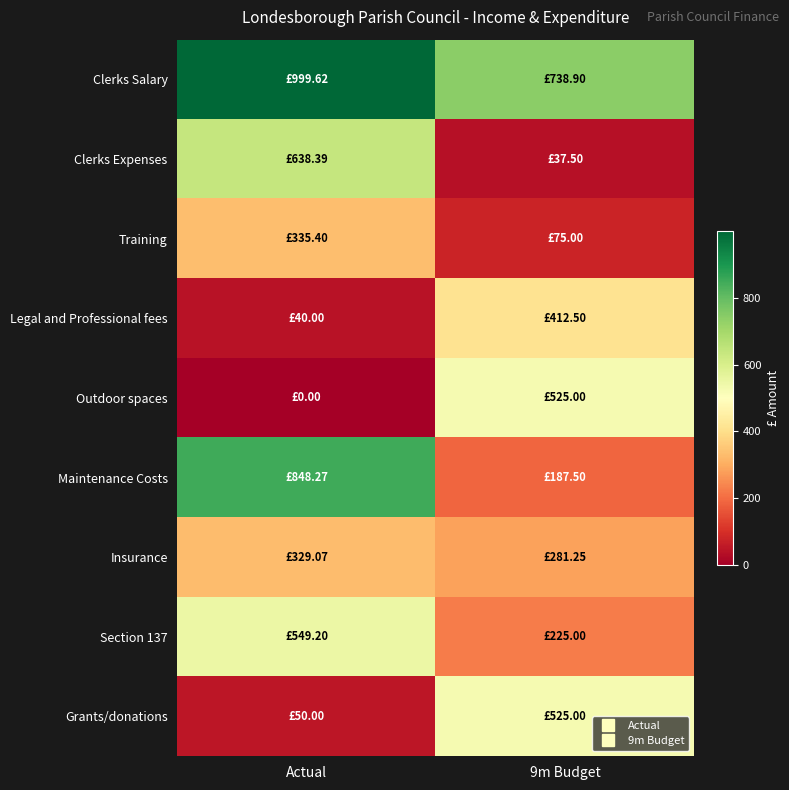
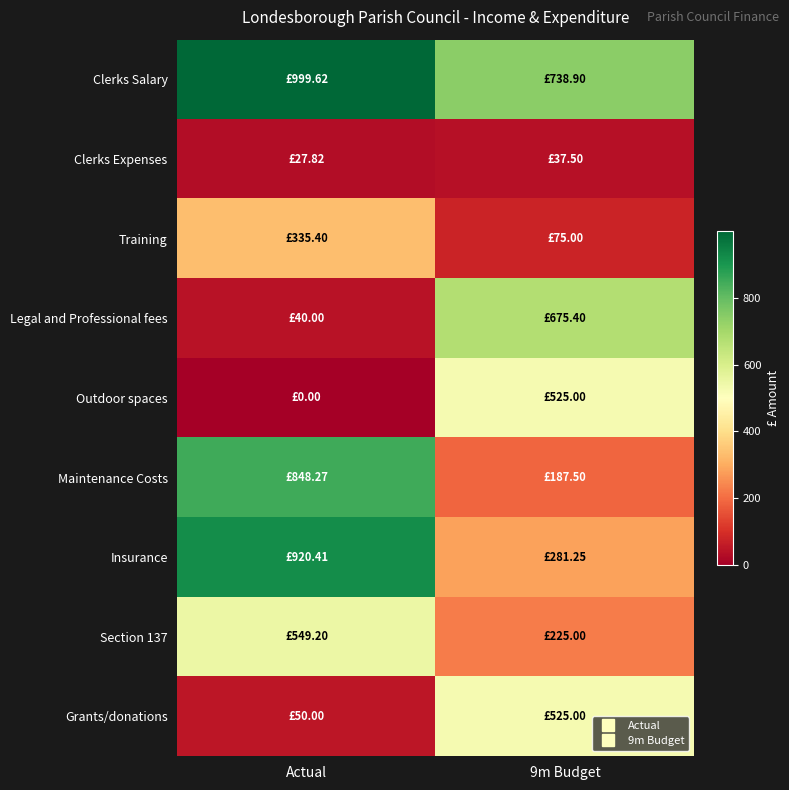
  {
    "Clerks Salary": {
      "Actual": "£999.62",
      "9m Budget": "£738.90"
    },
    "Clerks Expenses": {
-     "Actual": "£638.39",
+     "Actual": "£27.82",
      "9m Budget": "£37.50"
    },
    "Training": {
      "Actual": "£335.40",
      "9m Budget": "£75.00"
    },
    "Legal and Professional fees": {
      "Actual": "£40.00",
-     "9m Budget": "£412.50"
+     "9m Budget": "£675.40"
    },
    "Outdoor spaces": {
      "Actual": "£0.00",
      "9m Budget": "£525.00"
    },
    "Maintenance Costs": {
      "Actual": "£848.27",
      "9m Budget": "£187.50"
    },
    "Insurance": {
-     "Actual": "£329.07",
+     "Actual": "£920.41",
      "9m Budget": "£281.25"
    },
    "Section 137": {
      "Actual": "£549.20",
      "9m Budget": "£225.00"
    },
    "Grants/donations": {
      "Actual": "£50.00",
      "9m Budget": "£525.00"
    }
  }
